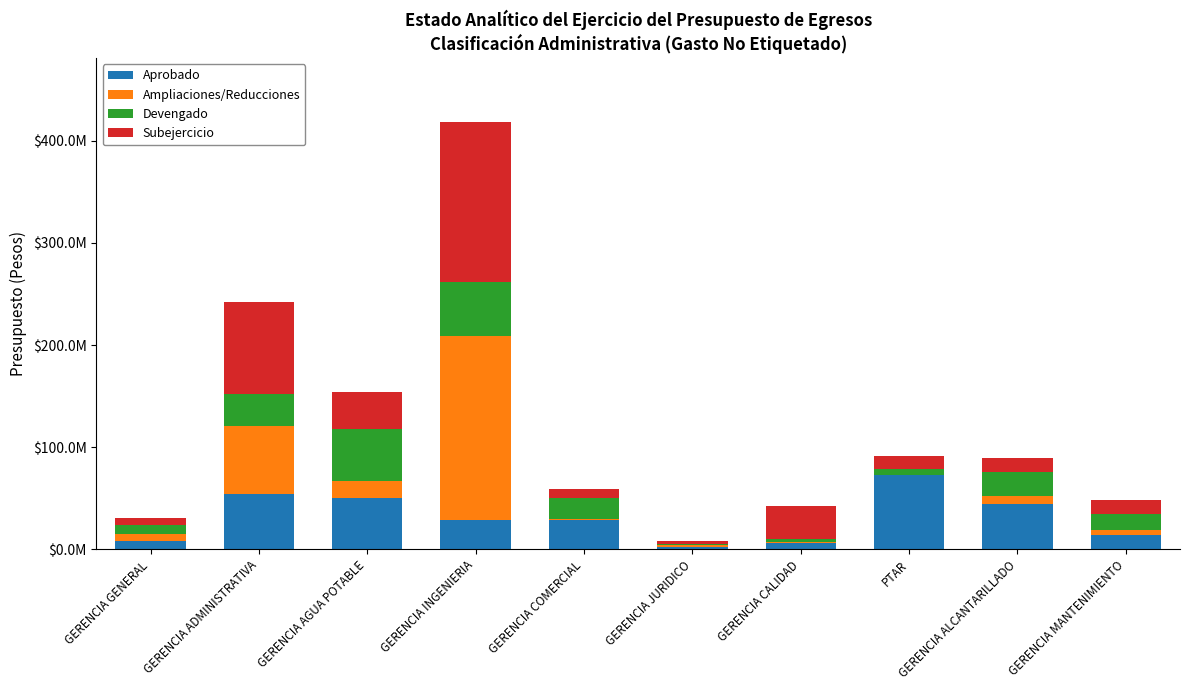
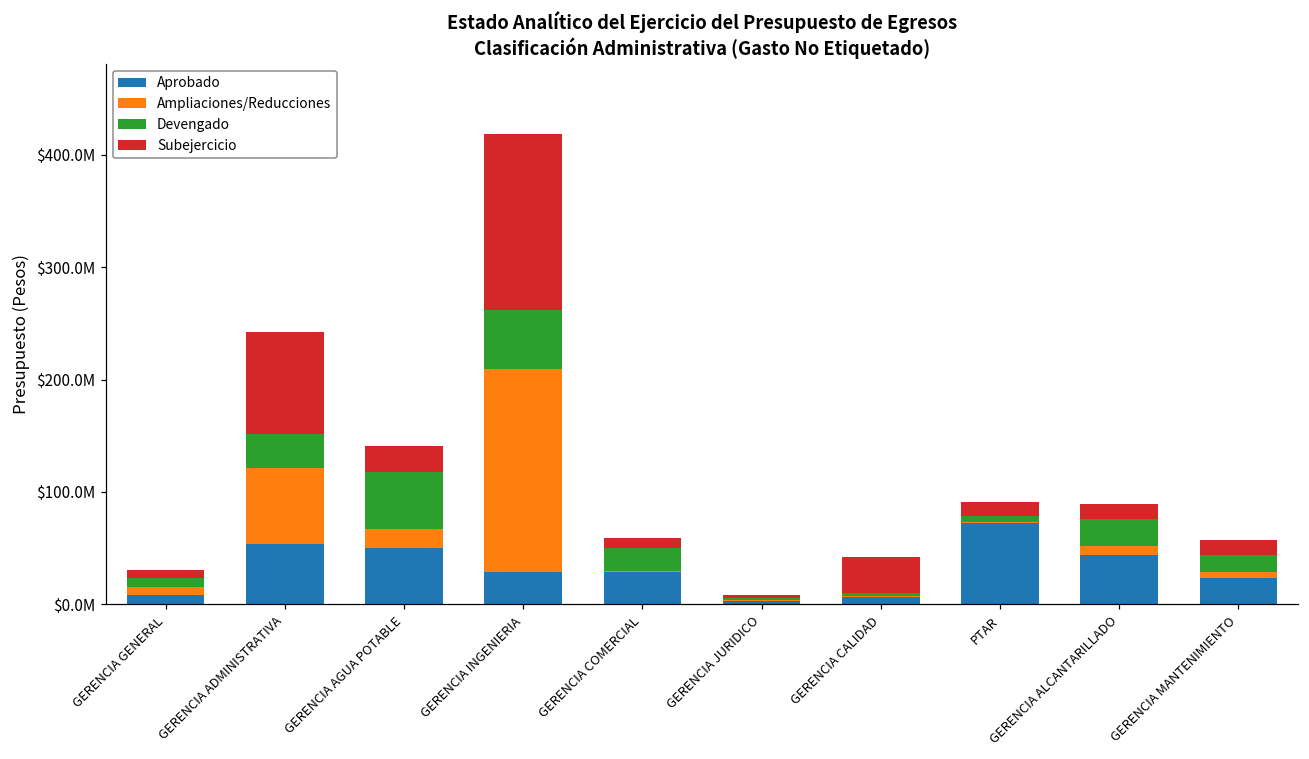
  {
    "Aprobado": {
      "GERENCIA GENERAL": "$8000000",
      "GERENCIA ADMINISTRATIVA": "$54000000",
      "GERENCIA AGUA POTABLE": "$50000000",
      "GERENCIA INGENIERIA": "$28000000",
      "GERENCIA COMERCIAL": "$28000000",
      "GERENCIA JURIDICO": "$3000000",
      "GERENCIA CALIDAD": "$7000000",
      "PTAR": "$73000000",
      "GERENCIA ALCANTARILLADO": "$44000000",
-     "GERENCIA MANTENIMIENTO": "$14000000"
+     "GERENCIA MANTENIMIENTO": "$24000000"
    },
    "Ampliaciones/Reducciones": {
      "GERENCIA GENERAL": "$7000000",
      "GERENCIA ADMINISTRATIVA": "$67000000",
      "GERENCIA AGUA POTABLE": "$17000000",
      "GERENCIA INGENIERIA": "$181000000",
      "GERENCIA ALCANTARILLADO": "$8000000",
      "GERENCIA MANTENIMIENTO": "$5000000"
    },
    "Devengado": {
      "GERENCIA GENERAL": "$8000000",
      "GERENCIA ADMINISTRATIVA": "$31000000",
      "GERENCIA AGUA POTABLE": "$50000000",
      "GERENCIA INGENIERIA": "$53000000",
      "GERENCIA COMERCIAL": "$21000000",
      "PTAR": "$6000000",
      "GERENCIA ALCANTARILLADO": "$24000000",
      "GERENCIA MANTENIMIENTO": "$15000000"
    },
    "Subejercicio": {
      "GERENCIA GENERAL": "$7000000",
      "GERENCIA ADMINISTRATIVA": "$91000000",
-     "GERENCIA AGUA POTABLE": "$37000000",
+     "GERENCIA AGUA POTABLE": "$24000000",
      "GERENCIA INGENIERIA": "$156000000",
      "GERENCIA COMERCIAL": "$9000000",
      "GERENCIA CALIDAD": "$33000000",
      "PTAR": "$12000000",
      "GERENCIA ALCANTARILLADO": "$13000000",
      "GERENCIA MANTENIMIENTO": "$14000000"
    }
  }
